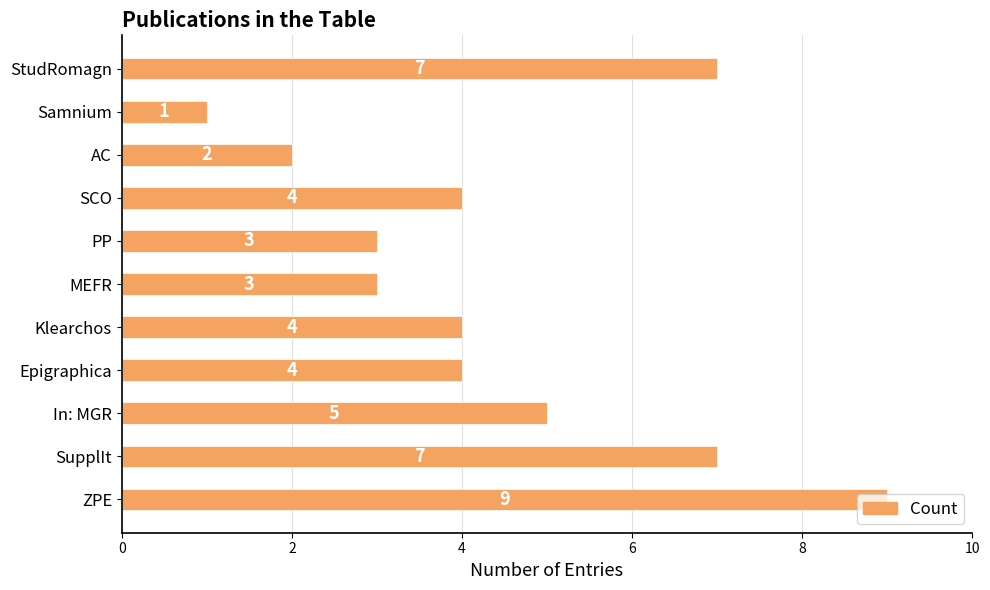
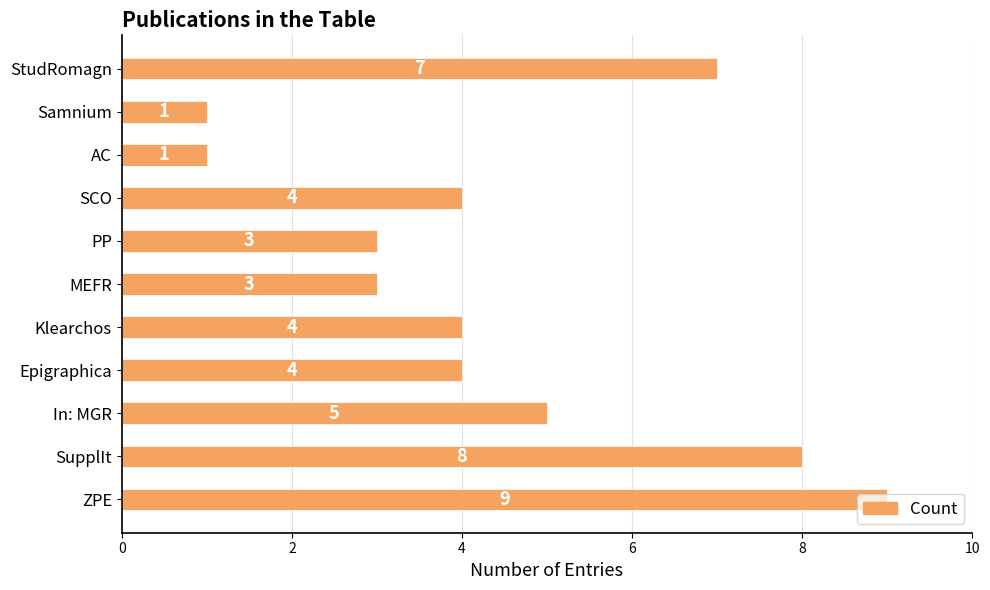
  {
    "StudRomagn": 7,
    "Samnium": 1,
-   "AC": 2,
+   "AC": 1,
    "SCO": 4,
    "PP": 3,
    "MEFR": 3,
    "Klearchos": 4,
    "Epigraphica": 4,
    "In: MGR": 5,
-   "SupplIt": 7
+   "SupplIt": 8
  }
